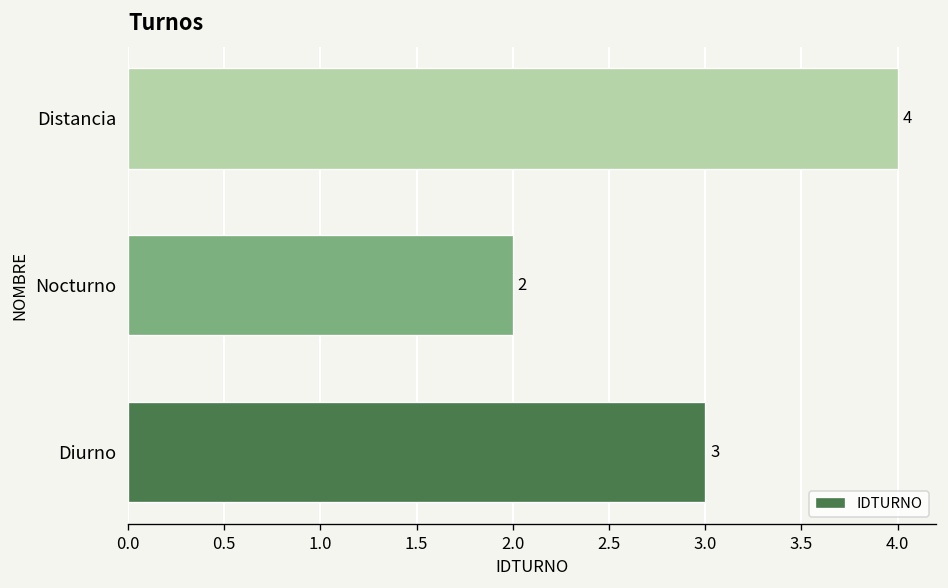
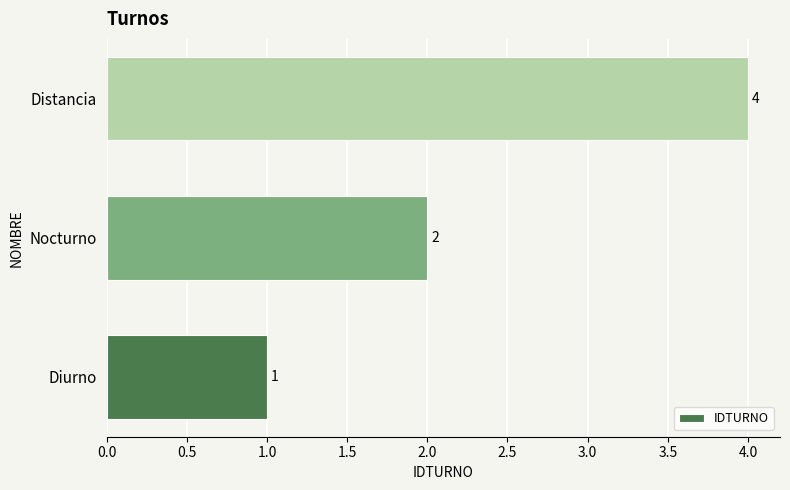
  {
    "Distancia": 4,
    "Nocturno": 2,
-   "Diurno": 3
+   "Diurno": 1
  }
